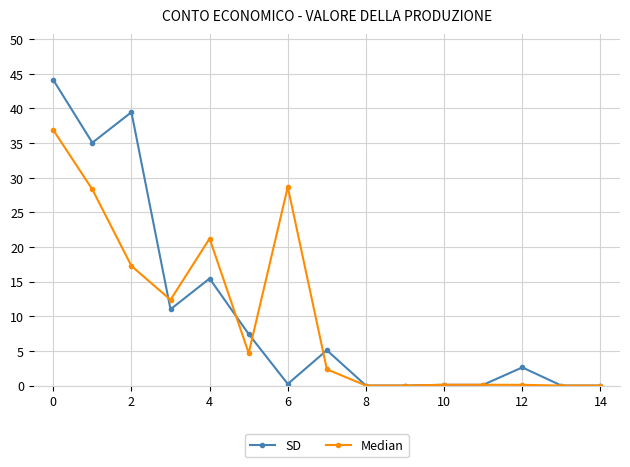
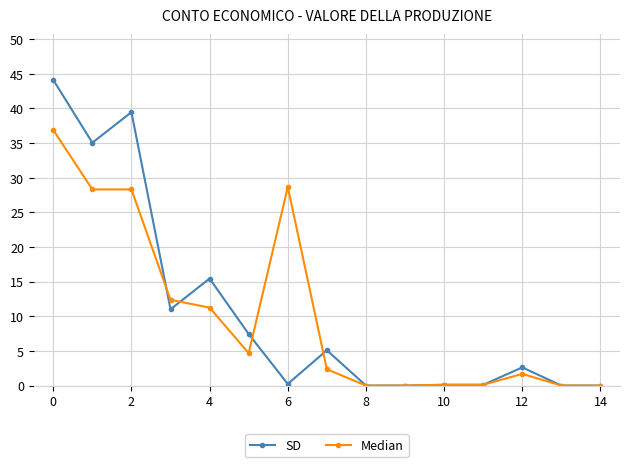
  {
    "SD": {
      "0": 44,
      "2": 39,
      "4": 15,
      "6": 0,
      "12": 3
    },
    "Median": {
      "0": 37,
-     "2": 17,
-     "4": 21,
+     "2": 28,
+     "4": 11,
      "6": 29,
-     "12": 0
+     "12": 2
    }
  }
